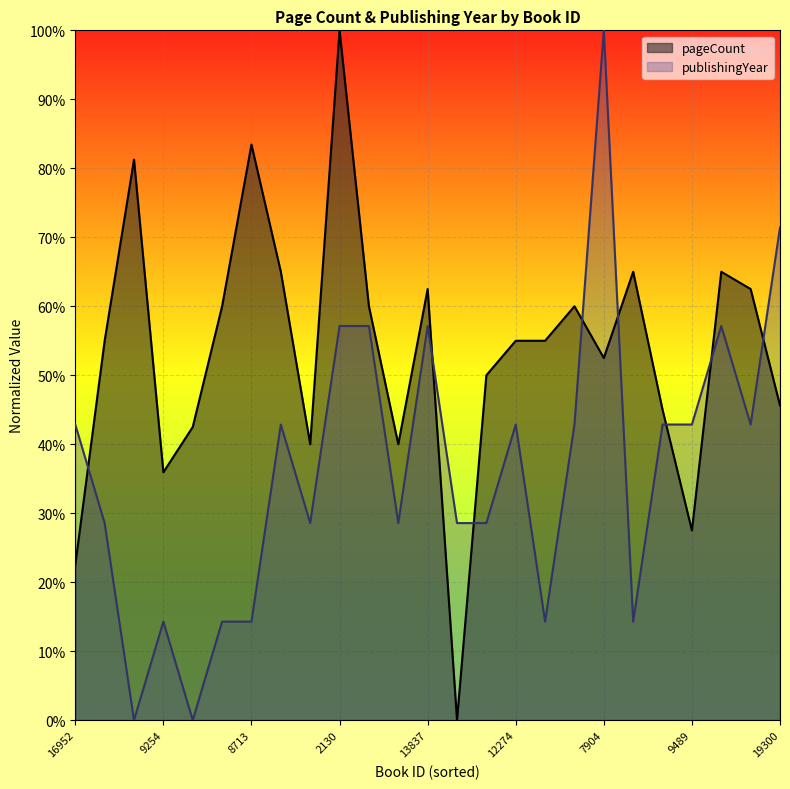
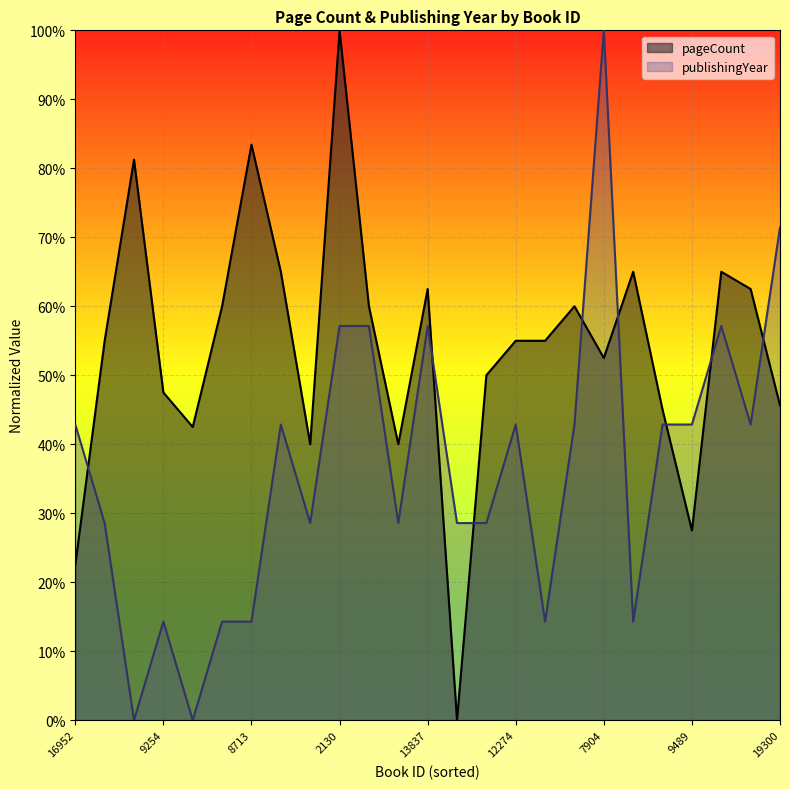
  {
    "pageCount": {
      "16952": "23%",
-     "9254": "36%",
+     "9254": "48%",
      "8713": "83%",
      "2130": "100%",
      "13837": "63%",
      "12274": "55%",
      "7904": "53%",
      "9489": "28%",
      "19300": "46%"
    },
    "publishingYear": {
      "16952": "43%",
      "9254": "14%",
      "8713": "14%",
      "2130": "57%",
      "13837": "57%",
      "12274": "43%",
      "7904": "100%",
      "9489": "43%",
      "19300": "71%"
    }
  }
